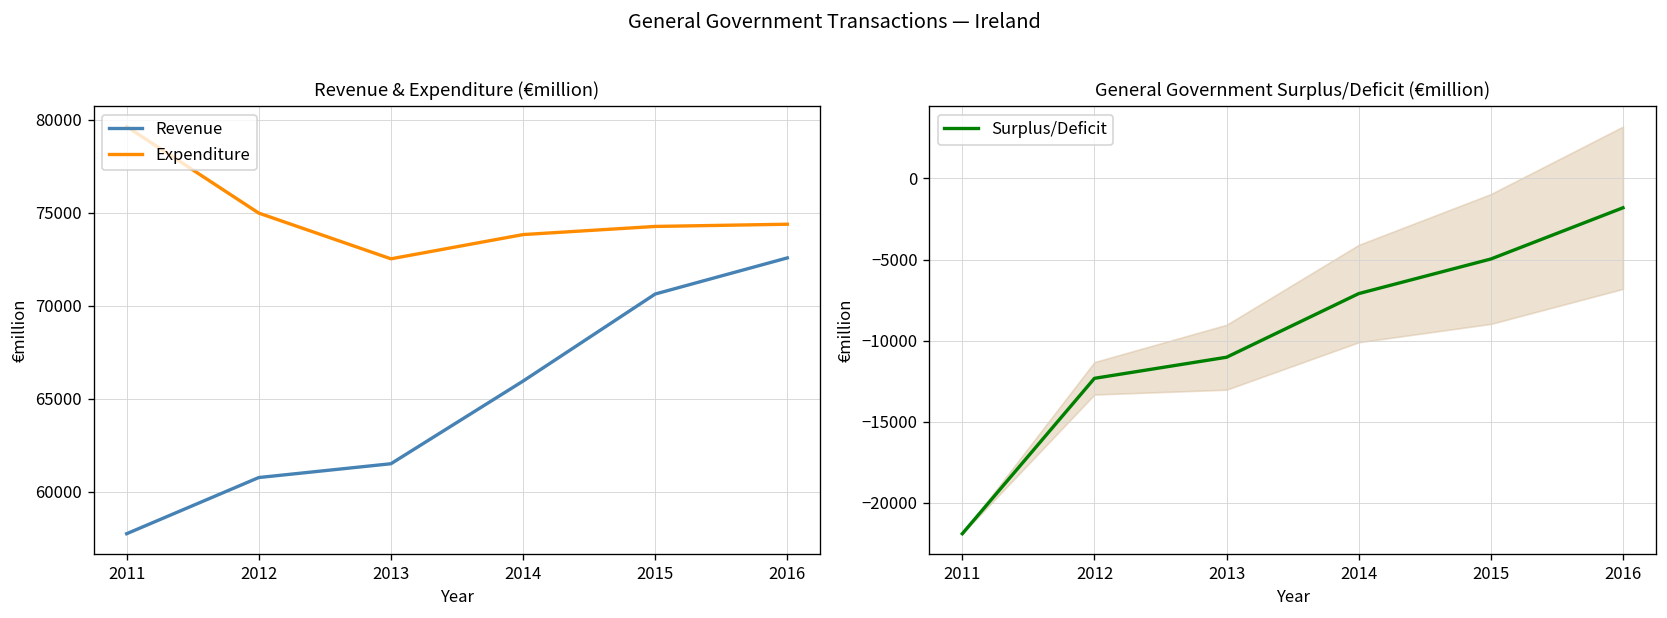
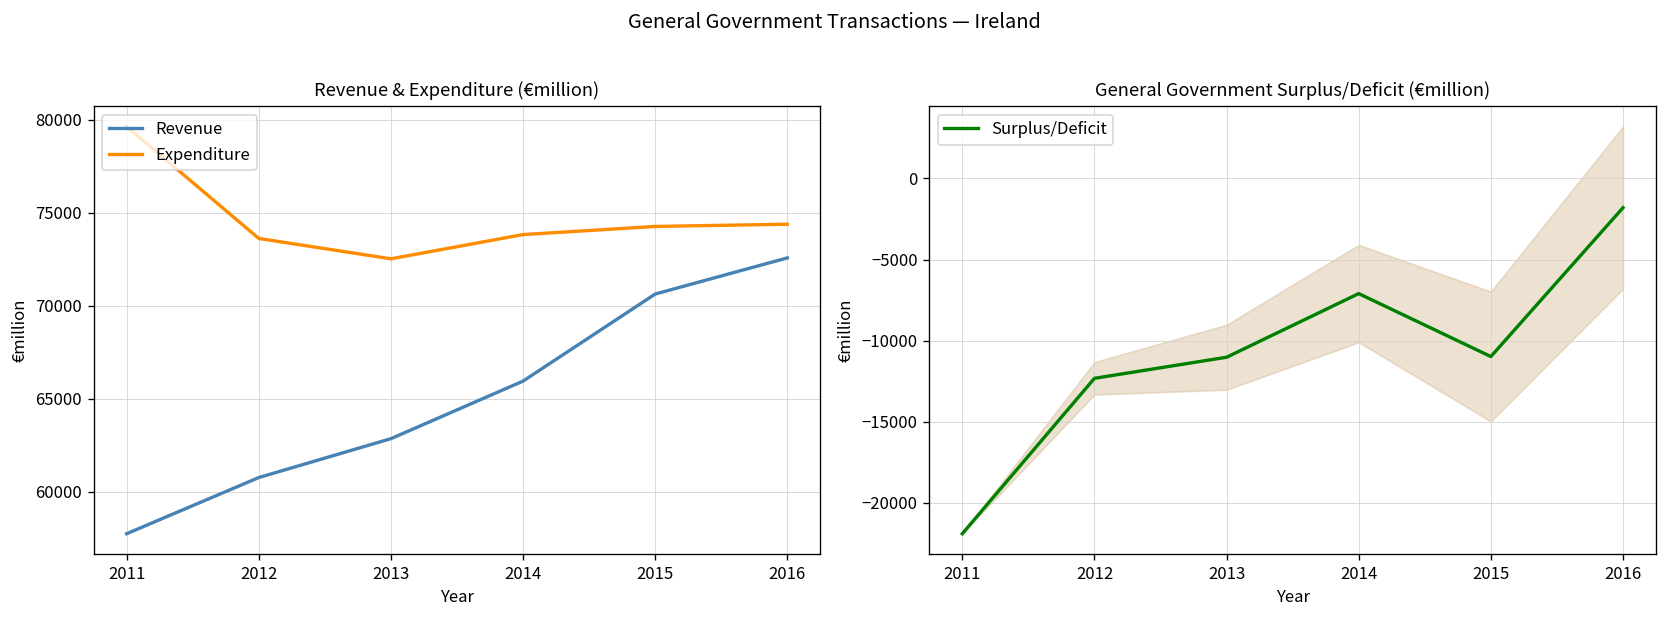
  {
    "Revenue & Expenditure (€million)": {
      "Revenue": {
        "2011": 57700,
        "2012": 60800,
-       "2013": 61500,
+       "2013": 62800,
        "2014": 65900,
        "2015": 70600,
        "2016": 72600
      },
      "Expenditure": {
-       "2012": 75000,
+       "2012": 73600,
        "2013": 72500,
        "2014": 73800,
        "2015": 74300,
        "2016": 74400
      }
    },
    "General Government Surplus/Deficit (€million)": {
      "Surplus/Deficit": {
        "2012": -12300,
        "2013": -11000,
        "2014": -7100,
-       "2015": -5000,
+       "2015": -11000,
        "2016": -1800
      }
    }
  }
